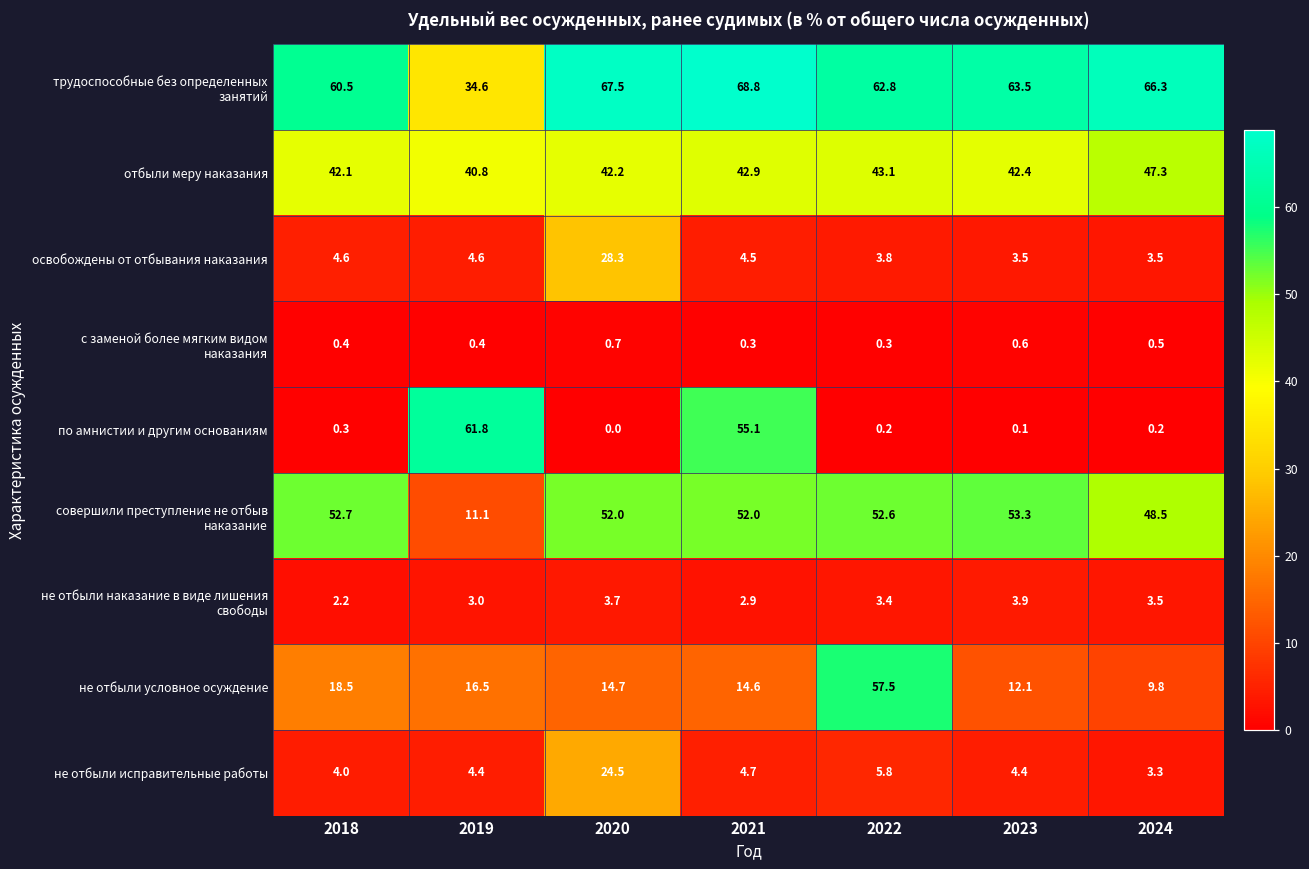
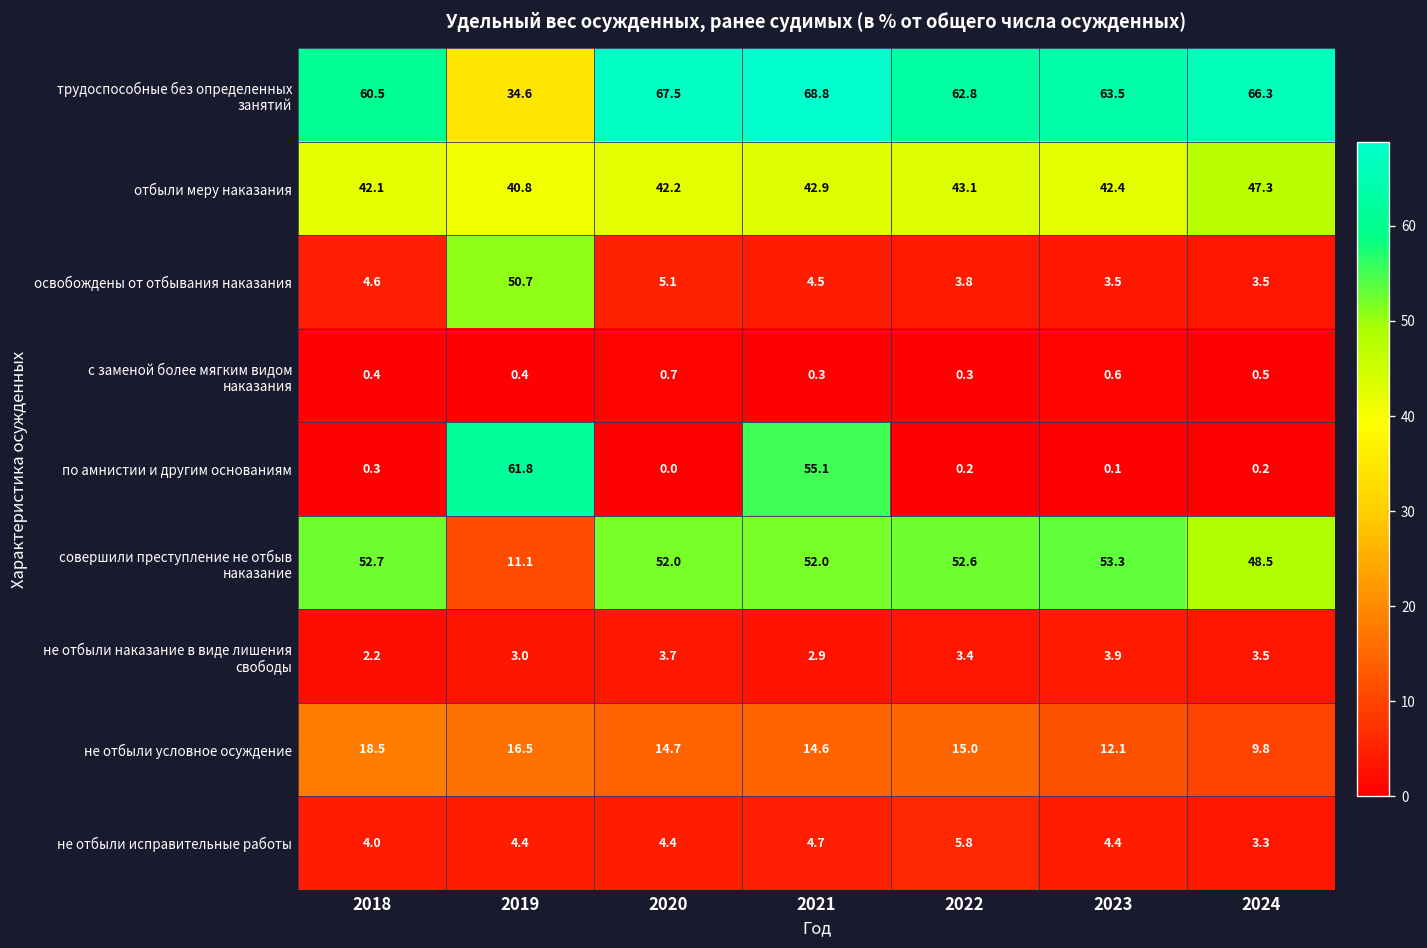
  {
    "трудоспособные без определенных занятий": {
      "2018": 60.5,
      "2019": 34.6,
      "2020": 67.5,
      "2021": 68.8,
      "2022": 62.8,
      "2023": 63.5,
      "2024": 66.3
    },
    "отбыли меру наказания": {
      "2018": 42.1,
      "2019": 40.8,
      "2020": 42.2,
      "2021": 42.9,
      "2022": 43.1,
      "2023": 42.4,
      "2024": 47.3
    },
    "освобождены от отбывания наказания": {
      "2018": 4.6,
-     "2019": 4.6,
-     "2020": 28.3,
+     "2019": 50.7,
+     "2020": 5.1,
      "2021": 4.5,
      "2022": 3.8,
      "2023": 3.5,
      "2024": 3.5
    },
    "с заменой более мягким видом наказания": {
      "2018": 0.4,
      "2019": 0.4,
      "2020": 0.7,
      "2021": 0.3,
      "2022": 0.3,
      "2023": 0.6,
      "2024": 0.5
    },
    "по амнистии и другим основаниям": {
      "2018": 0.3,
      "2019": 61.8,
      "2020": 0.0,
      "2021": 55.1,
      "2022": 0.2,
      "2023": 0.1,
      "2024": 0.2
    },
    "совершили преступление не отбыв наказание": {
      "2018": 52.7,
      "2019": 11.1,
      "2020": 52.0,
      "2021": 52.0,
      "2022": 52.6,
      "2023": 53.3,
      "2024": 48.5
    },
    "не отбыли наказание в виде лишения свободы": {
      "2018": 2.2,
      "2019": 3.0,
      "2020": 3.7,
      "2021": 2.9,
      "2022": 3.4,
      "2023": 3.9,
      "2024": 3.5
    },
    "не отбыли условное осуждение": {
      "2018": 18.5,
      "2019": 16.5,
      "2020": 14.7,
      "2021": 14.6,
-     "2022": 57.5,
+     "2022": 15.0,
      "2023": 12.1,
      "2024": 9.8
    },
    "не отбыли исправительные работы": {
      "2018": 4.0,
      "2019": 4.4,
-     "2020": 24.5,
+     "2020": 4.4,
      "2021": 4.7,
      "2022": 5.8,
      "2023": 4.4,
      "2024": 3.3
    }
  }
